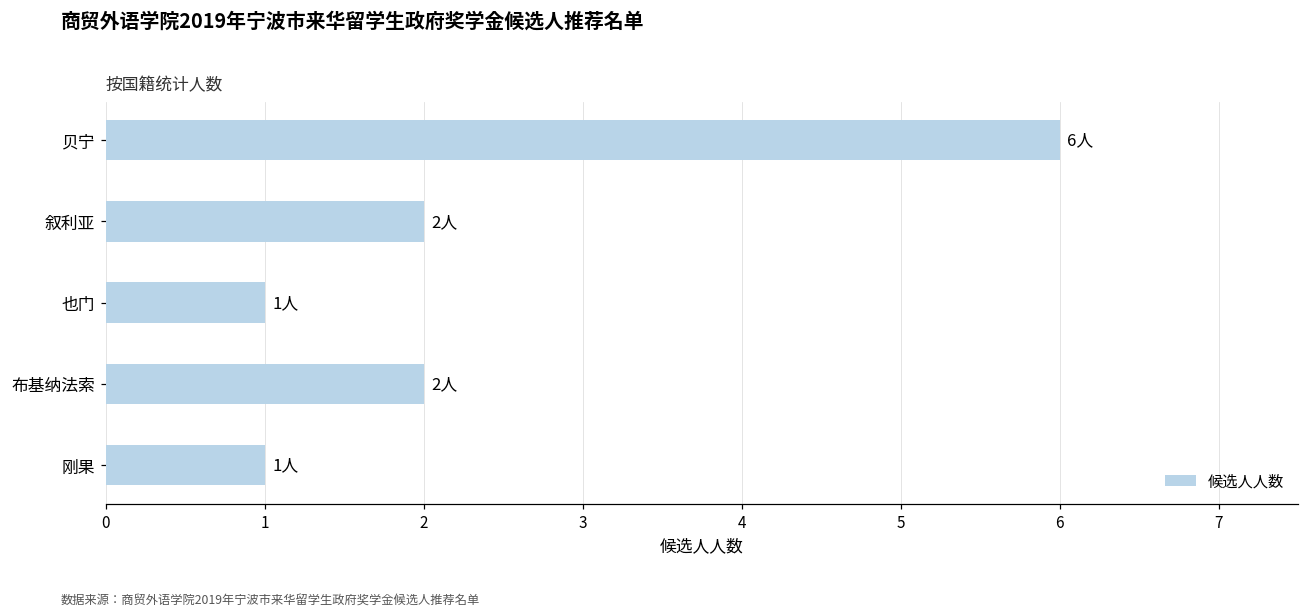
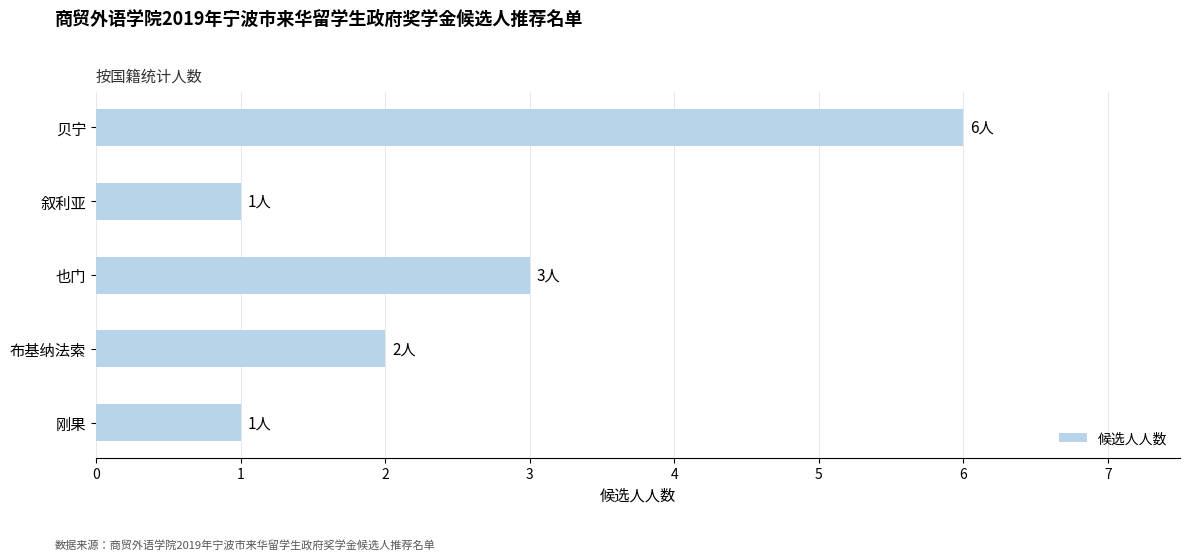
  {
    "贝宁": "6人",
-   "叙利亚": "2人",
-   "也门": "1人",
+   "叙利亚": "1人",
+   "也门": "3人",
    "布基纳法索": "2人",
    "刚果": "1人"
  }
